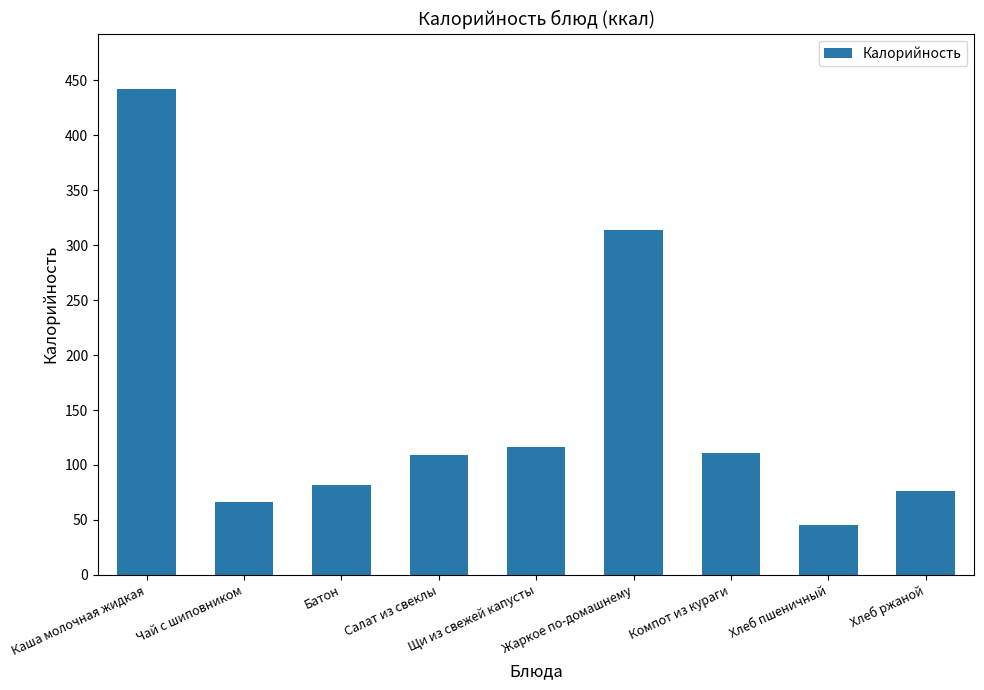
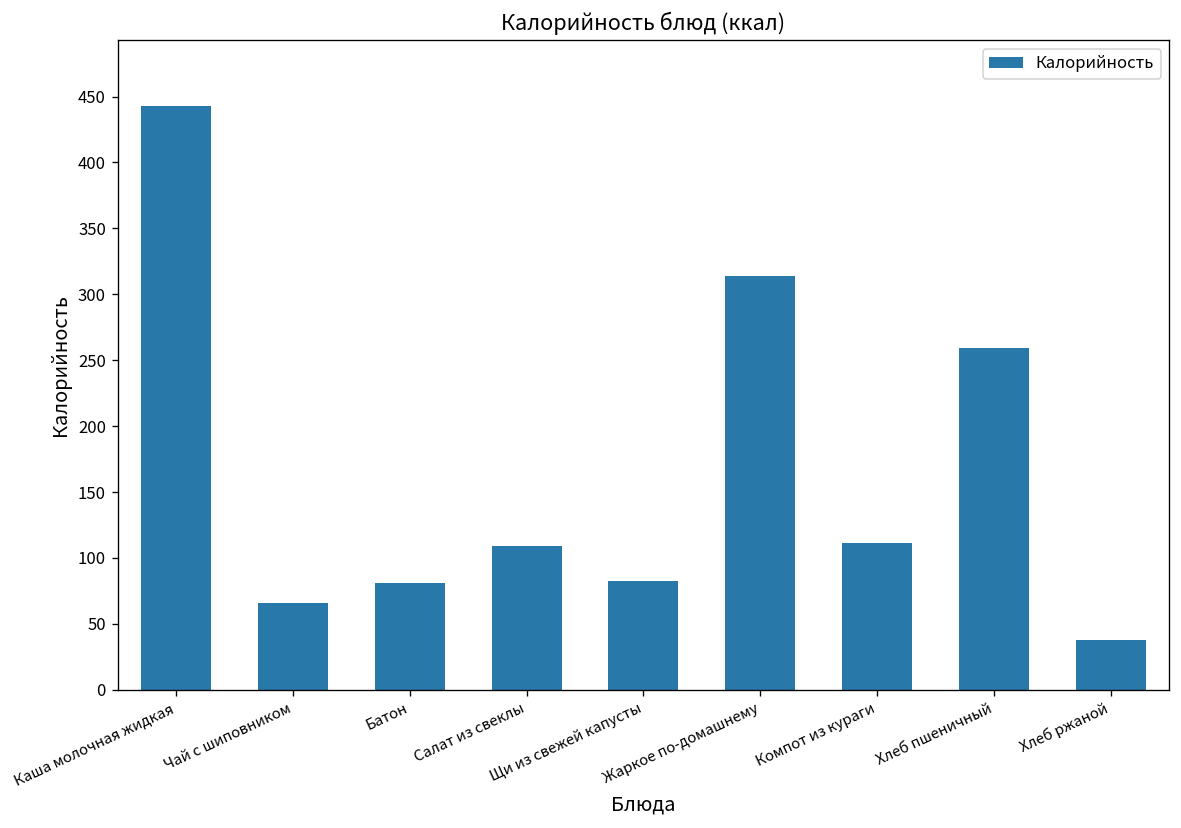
  {
    "Каша молочная жидкая": 443,
    "Чай с шиповником": 66,
    "Батон": 81,
    "Салат из свеклы": 109,
-   "Щи из свежей капусты": 116,
+   "Щи из свежей капусты": 82,
    "Жаркое по-домашнему": 314,
    "Компот из кураги": 111,
-   "Хлеб пшеничный": 45,
-   "Хлеб ржаной": 76
+   "Хлеб пшеничный": 259,
+   "Хлеб ржаной": 38
  }
